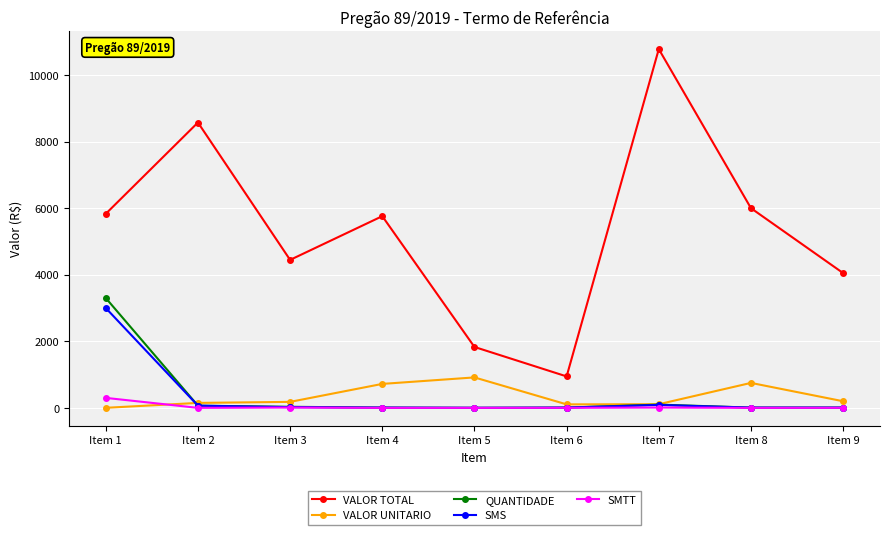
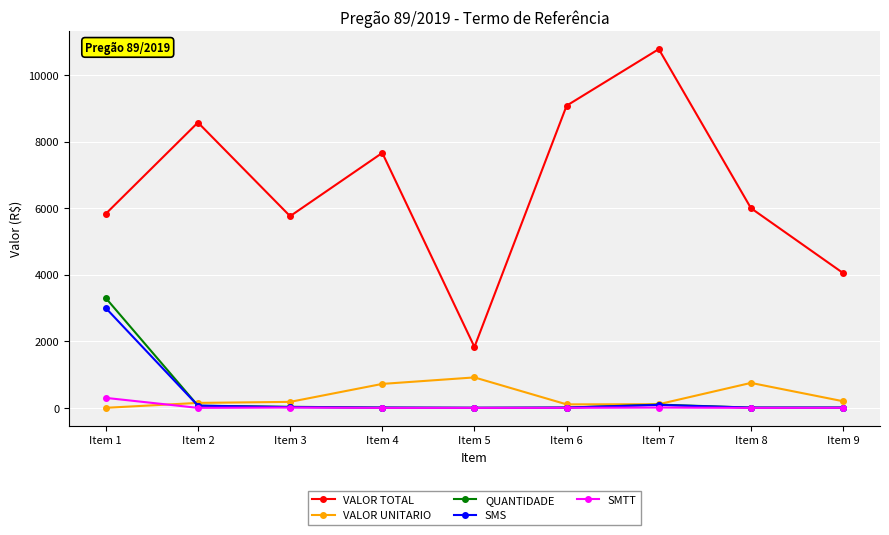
  {
    "VALOR TOTAL": {
      "Item 1": 5800,
      "Item 2": 8600,
-     "Item 3": 4400,
-     "Item 4": 5800,
+     "Item 3": 5800,
+     "Item 4": 7700,
      "Item 5": 1800,
-     "Item 6": 900,
+     "Item 6": 9100,
      "Item 7": 10800,
      "Item 8": 6000,
      "Item 9": 4100
    },
    "VALOR UNITARIO": {
      "Item 1": 0,
      "Item 2": 100,
      "Item 3": 200,
      "Item 4": 700,
      "Item 5": 900,
      "Item 6": 100,
      "Item 8": 800,
      "Item 9": 200
    },
    "QUANTIDADE": {
      "Item 1": 3300
    },
    "SMS": {
      "Item 1": 3000
    },
    "SMTT": {
      "Item 1": 300,
      "Item 7": 0
    }
  }
